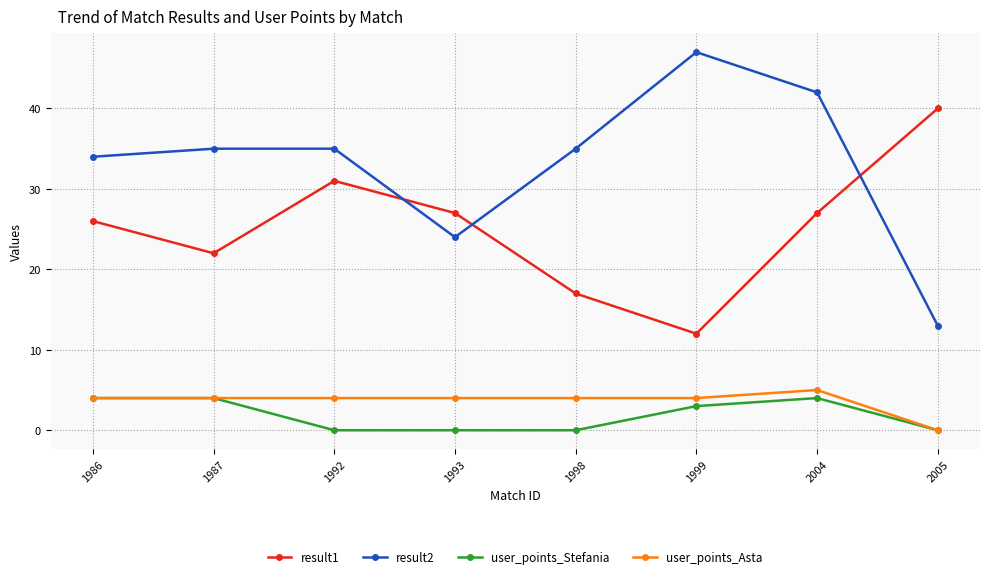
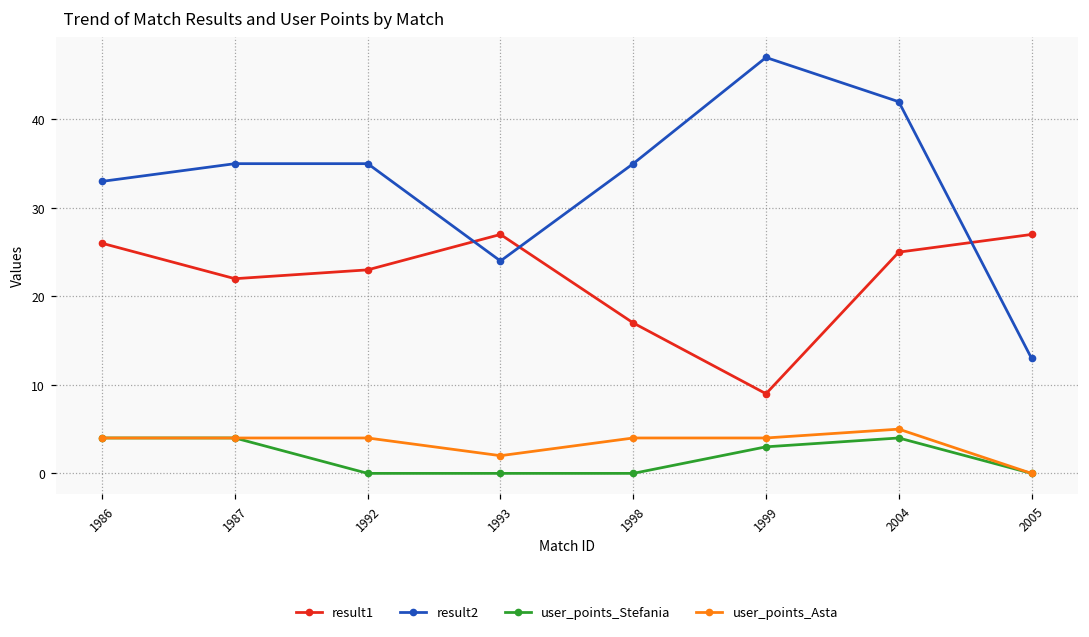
  {
    "result1": {
      "1986": 26,
      "1987": 22,
-     "1992": 31,
+     "1992": 23,
      "1993": 27,
      "1998": 17,
-     "1999": 12,
-     "2004": 27,
-     "2005": 40
+     "1999": 9,
+     "2004": 25,
+     "2005": 27
    },
    "result2": {
-     "1986": 34,
+     "1986": 33,
      "1987": 35,
      "1992": 35,
      "1993": 24,
      "1998": 35,
      "1999": 47,
      "2004": 42,
      "2005": 13
    },
    "user_points_Stefania": {
      "1992": 0,
      "1993": 0,
      "1998": 0,
      "1999": 3,
      "2004": 4
    },
    "user_points_Asta": {
      "1992": 4,
-     "1993": 4,
+     "1993": 2,
      "1998": 4,
      "1999": 4,
      "2004": 5
    }
  }
